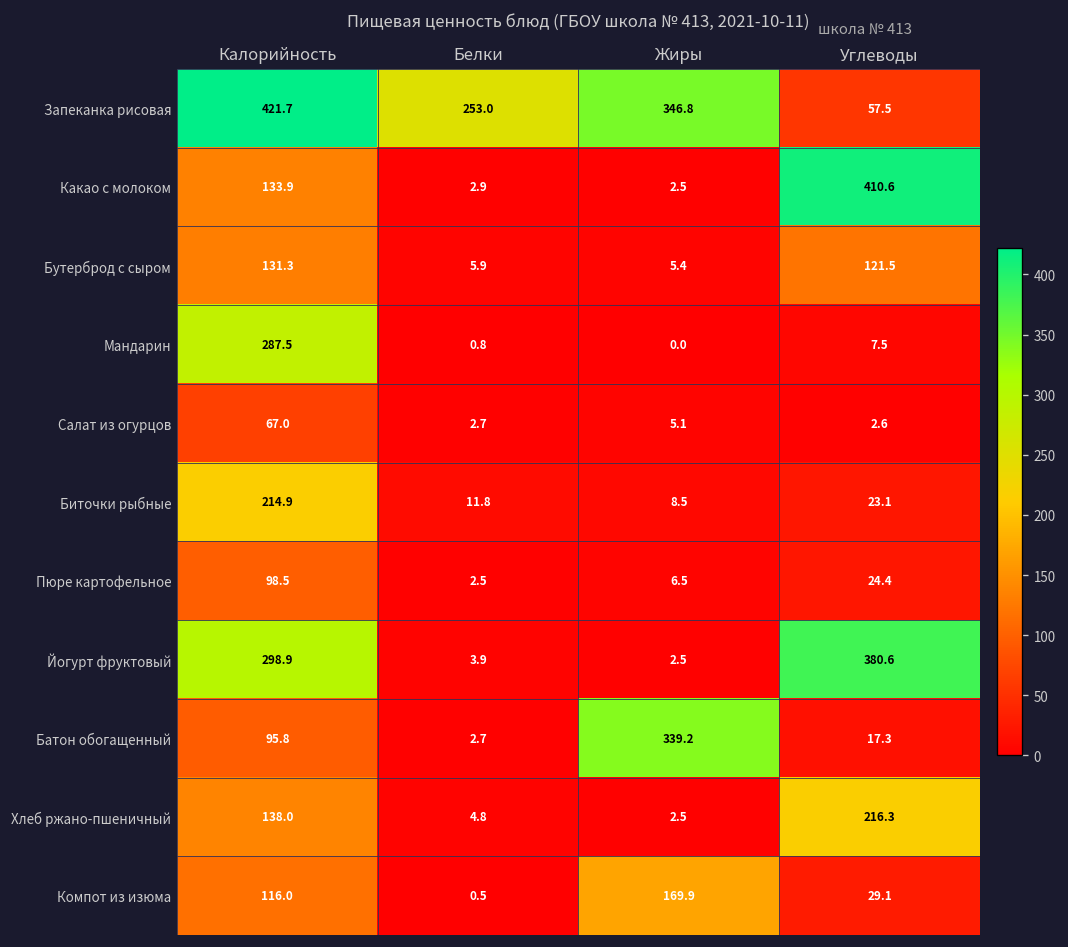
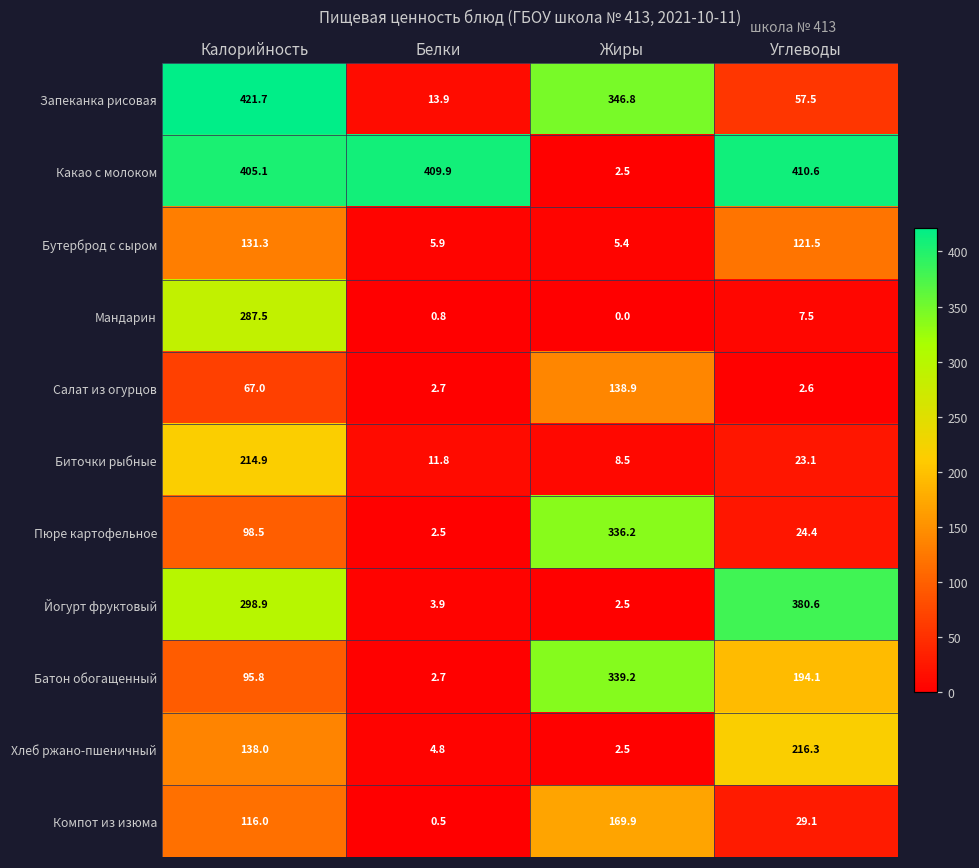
  {
    "Запеканка рисовая": {
      "Калорийность": 421.7,
-     "Белки": 253.0,
+     "Белки": 13.9,
      "Жиры": 346.8,
      "Углеводы": 57.5
    },
    "Какао с молоком": {
-     "Калорийность": 133.9,
-     "Белки": 2.9,
+     "Калорийность": 405.1,
+     "Белки": 409.9,
      "Жиры": 2.5,
      "Углеводы": 410.6
    },
    "Бутерброд с сыром": {
      "Калорийность": 131.3,
      "Белки": 5.9,
      "Жиры": 5.4,
      "Углеводы": 121.5
    },
    "Мандарин": {
      "Калорийность": 287.5,
      "Белки": 0.8,
      "Жиры": 0.0,
      "Углеводы": 7.5
    },
    "Салат из огурцов": {
      "Калорийность": 67.0,
      "Белки": 2.7,
-     "Жиры": 5.1,
+     "Жиры": 138.9,
      "Углеводы": 2.6
    },
    "Биточки рыбные": {
      "Калорийность": 214.9,
      "Белки": 11.8,
      "Жиры": 8.5,
      "Углеводы": 23.1
    },
    "Пюре картофельное": {
      "Калорийность": 98.5,
      "Белки": 2.5,
-     "Жиры": 6.5,
+     "Жиры": 336.2,
      "Углеводы": 24.4
    },
    "Йогурт фруктовый": {
      "Калорийность": 298.9,
      "Белки": 3.9,
      "Жиры": 2.5,
      "Углеводы": 380.6
    },
    "Батон обогащенный": {
      "Калорийность": 95.8,
      "Белки": 2.7,
      "Жиры": 339.2,
-     "Углеводы": 17.3
+     "Углеводы": 194.1
    },
    "Хлеб ржано-пшеничный": {
      "Калорийность": 138.0,
      "Белки": 4.8,
      "Жиры": 2.5,
      "Углеводы": 216.3
    },
    "Компот из изюма": {
      "Калорийность": 116.0,
      "Белки": 0.5,
      "Жиры": 169.9,
      "Углеводы": 29.1
    }
  }
